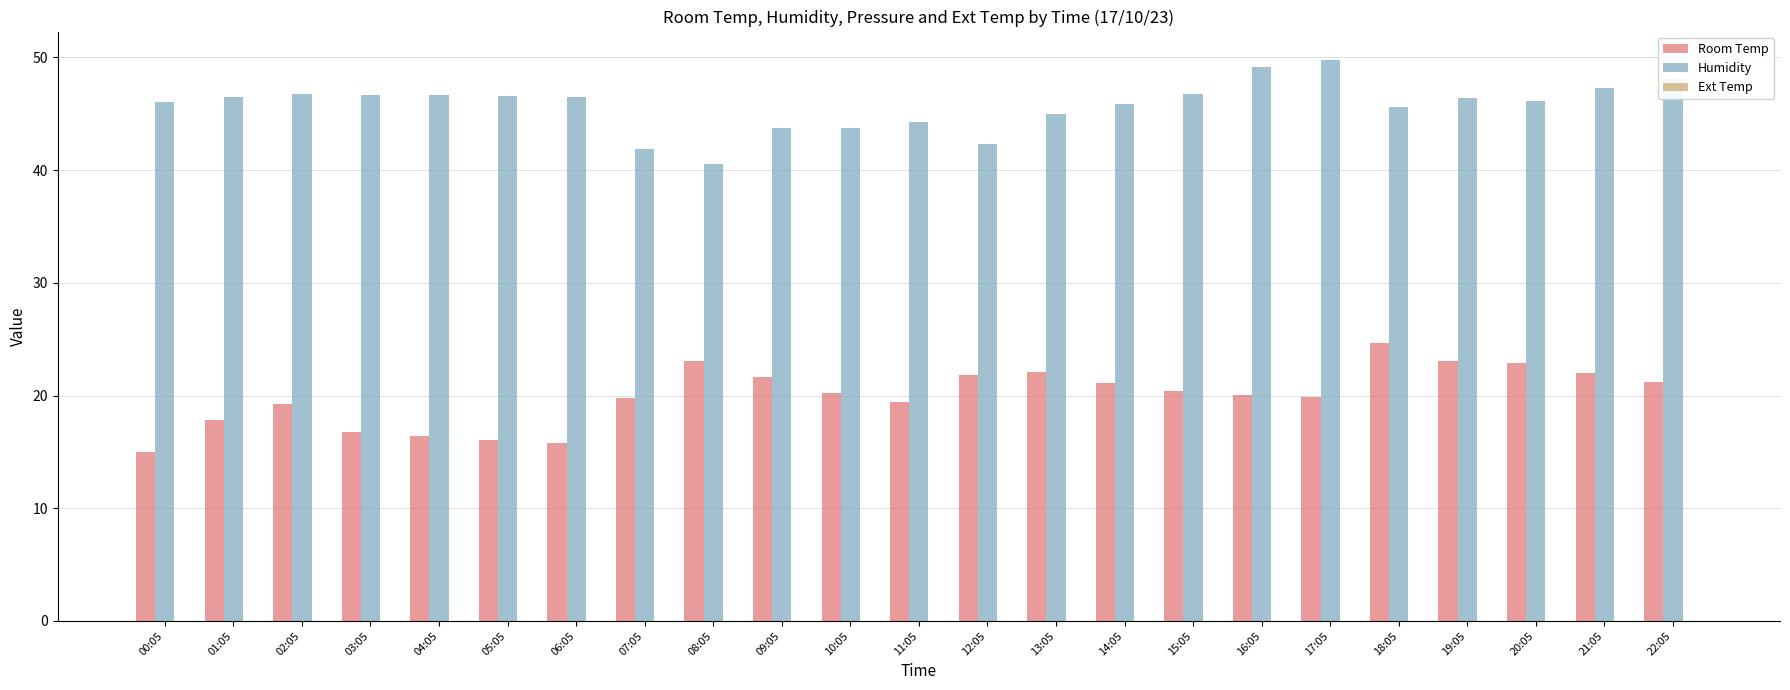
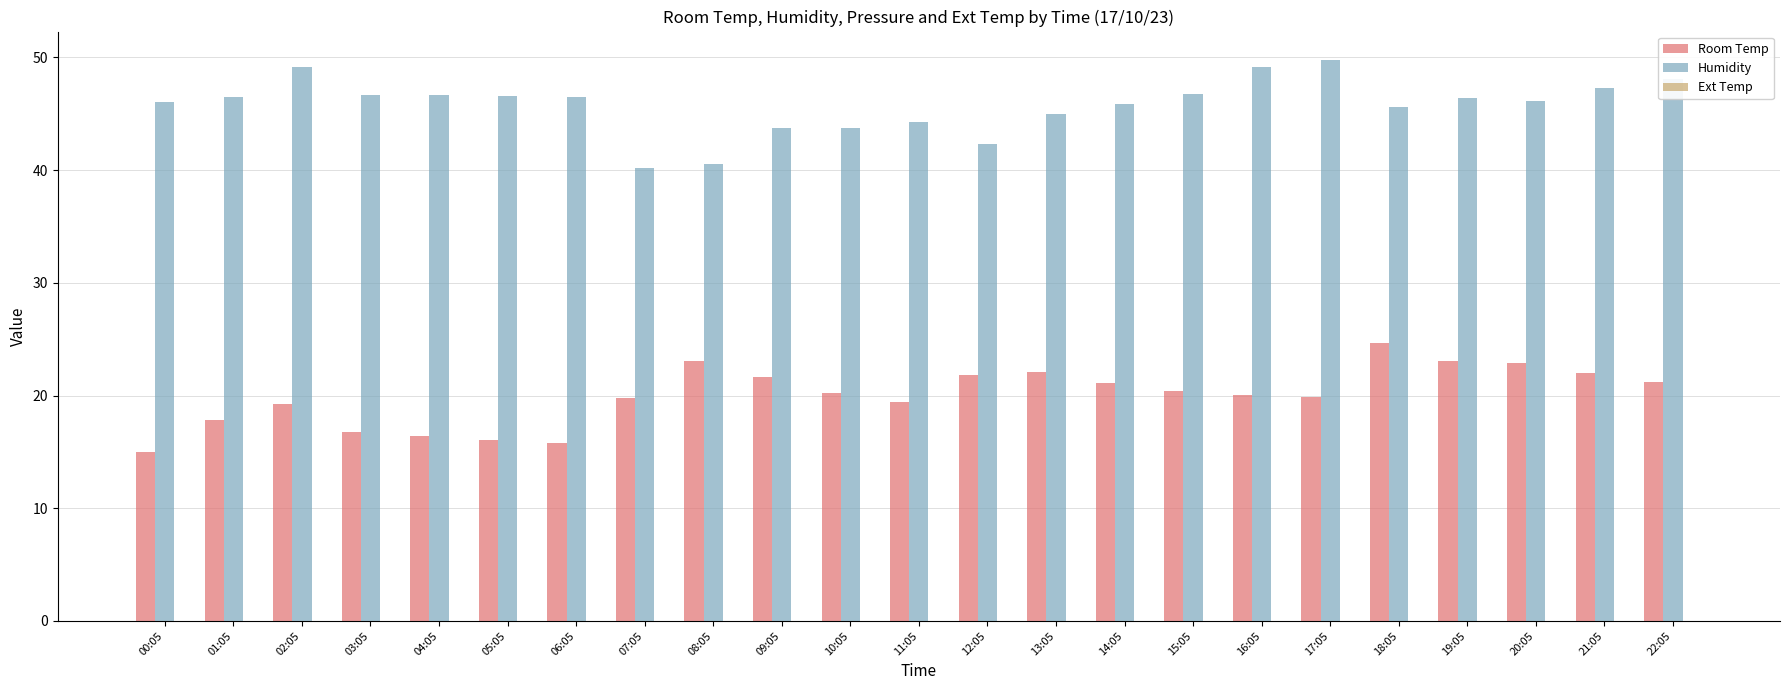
  {
    "Room Temp": {
      "00:05": 15.0,
      "01:05": 17.8,
      "02:05": 19.3,
      "03:05": 16.8,
      "04:05": 16.4,
      "05:05": 16.1,
      "06:05": 15.8,
      "07:05": 19.8,
      "08:05": 23.1,
      "09:05": 21.6,
      "10:05": 20.2,
      "11:05": 19.5,
      "12:05": 21.8,
      "13:05": 22.1,
      "14:05": 21.1,
      "15:05": 20.4,
      "16:05": 20.1,
      "17:05": 19.9,
      "18:05": 24.6,
      "19:05": 23.1,
      "20:05": 22.9,
      "21:05": 22.0,
      "22:05": 21.2
    },
    "Humidity": {
      "00:05": 46.1,
      "01:05": 46.5,
-     "02:05": 46.8,
+     "02:05": 49.2,
      "03:05": 46.7,
      "04:05": 46.7,
      "05:05": 46.6,
      "06:05": 46.5,
-     "07:05": 41.9,
+     "07:05": 40.2,
      "08:05": 40.6,
      "09:05": 43.8,
      "10:05": 43.7,
      "11:05": 44.3,
      "12:05": 42.4,
      "13:05": 44.9,
      "14:05": 45.9,
      "15:05": 46.8,
      "16:05": 49.1,
      "17:05": 49.8,
      "18:05": 45.6,
      "19:05": 46.4,
      "20:05": 46.2,
      "21:05": 47.2
    },
    "Ext Temp": {
      "00:05": 0.0,
      "01:05": 0.0,
      "02:05": 0.0,
      "03:05": 0.0,
      "04:05": 0.0,
      "05:05": 0.0,
      "06:05": 0.0,
      "07:05": 0.0,
      "08:05": 0.0,
      "09:05": 0.0,
      "10:05": 0.0,
      "11:05": 0.0,
      "12:05": 0.0,
      "13:05": 0.0,
      "14:05": 0.0,
      "15:05": 0.0,
      "16:05": 0.0,
      "17:05": 0.0,
      "18:05": 0.0,
      "19:05": 0.0,
      "20:05": 0.0,
      "21:05": 0.0,
      "22:05": 0.0
    }
  }
